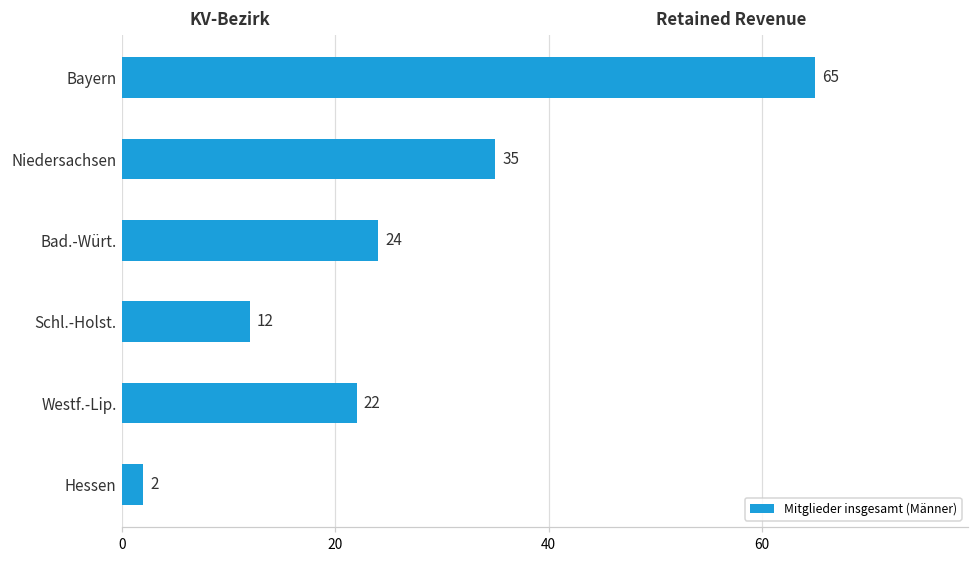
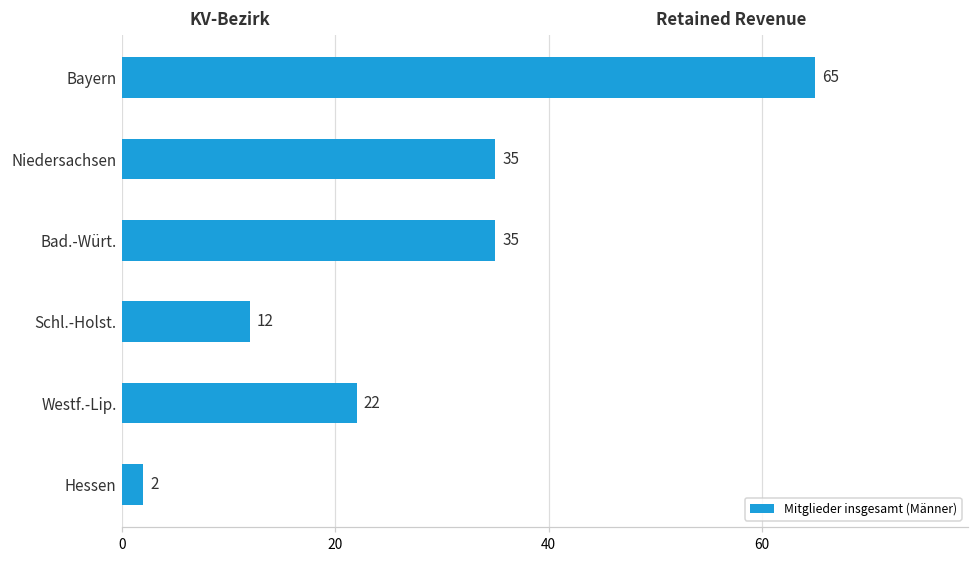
  {
    "Bayern": 65,
    "Niedersachsen": 35,
-   "Bad.-Würt.": 24,
+   "Bad.-Würt.": 35,
    "Schl.-Holst.": 12,
    "Westf.-Lip.": 22,
    "Hessen": 2
  }
